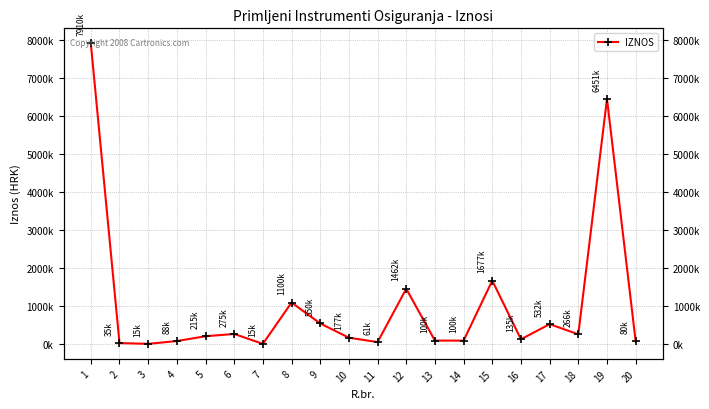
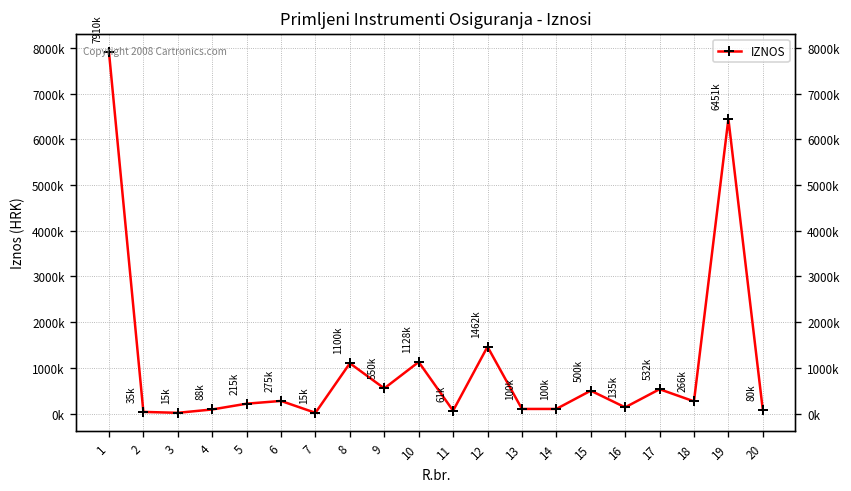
  {
    "1": "7910k",
    "2": "35k",
    "3": "15k",
    "4": "88k",
    "5": "215k",
    "6": "275k",
    "7": "15k",
    "8": "1100k",
    "9": "550k",
-   "10": "177k",
+   "10": "1128k",
    "11": "61k",
    "12": "1462k",
    "13": "100k",
    "14": "100k",
-   "15": "1677k",
+   "15": "500k",
    "16": "135k",
    "17": "532k",
    "18": "266k",
    "19": "6451k",
    "20": "80k"
  }
